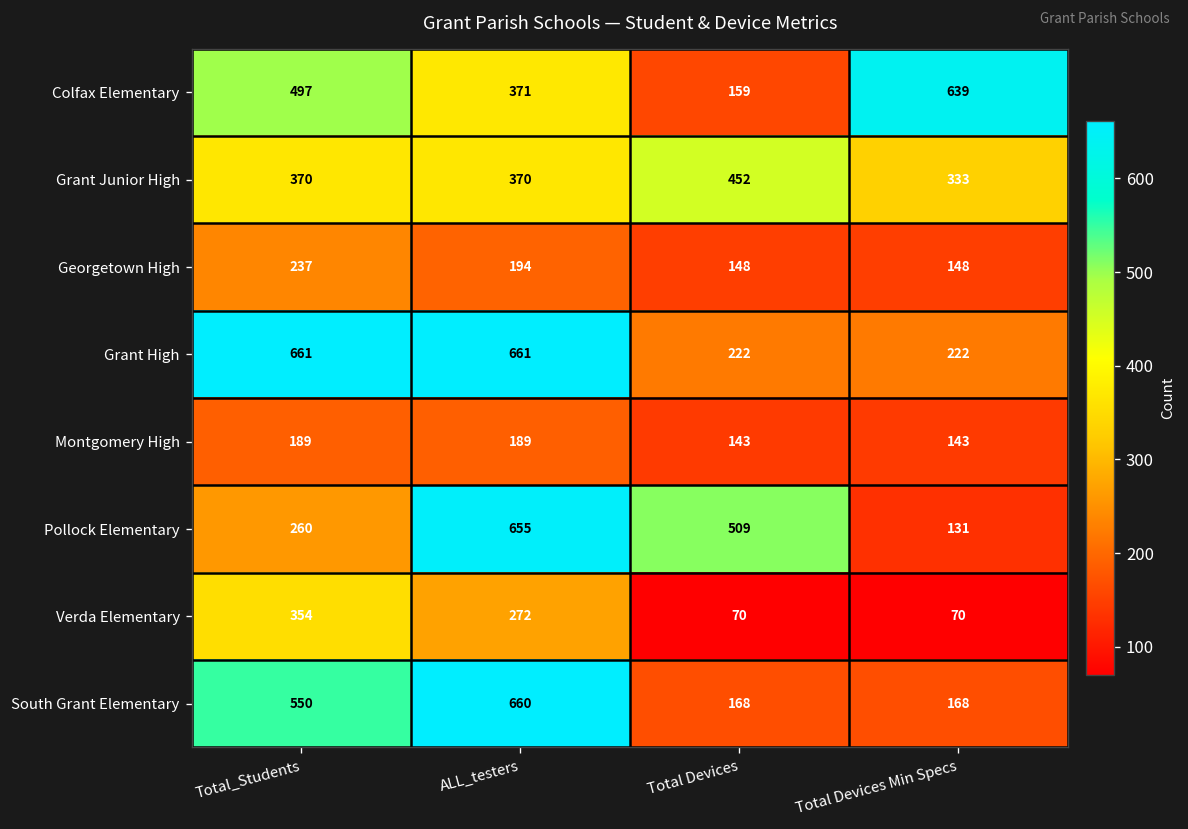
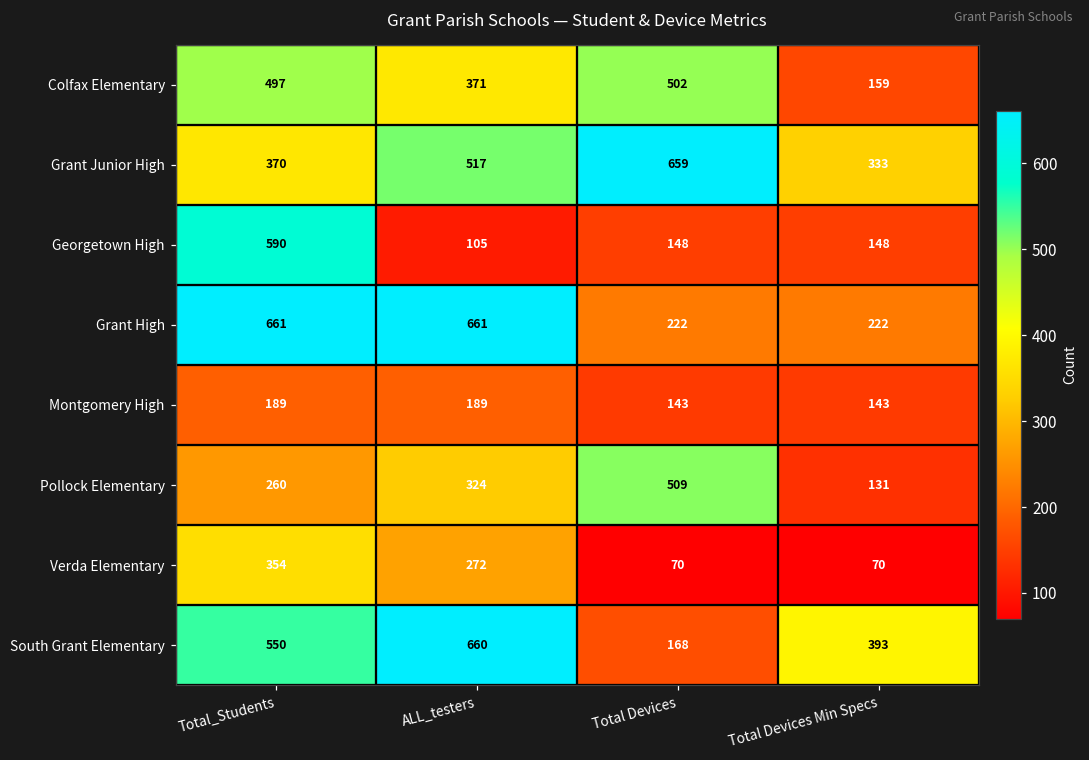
  {
    "Colfax Elementary": {
      "Total_Students": 497,
      "ALL_testers": 371,
-     "Total Devices": 159,
-     "Total Devices Min Specs": 639
+     "Total Devices": 502,
+     "Total Devices Min Specs": 159
    },
    "Grant Junior High": {
      "Total_Students": 370,
-     "ALL_testers": 370,
-     "Total Devices": 452,
+     "ALL_testers": 517,
+     "Total Devices": 659,
      "Total Devices Min Specs": 333
    },
    "Georgetown High": {
-     "Total_Students": 237,
-     "ALL_testers": 194,
+     "Total_Students": 590,
+     "ALL_testers": 105,
      "Total Devices": 148,
      "Total Devices Min Specs": 148
    },
    "Grant High": {
      "Total_Students": 661,
      "ALL_testers": 661,
      "Total Devices": 222,
      "Total Devices Min Specs": 222
    },
    "Montgomery High": {
      "Total_Students": 189,
      "ALL_testers": 189,
      "Total Devices": 143,
      "Total Devices Min Specs": 143
    },
    "Pollock Elementary": {
      "Total_Students": 260,
-     "ALL_testers": 655,
+     "ALL_testers": 324,
      "Total Devices": 509,
      "Total Devices Min Specs": 131
    },
    "Verda Elementary": {
      "Total_Students": 354,
      "ALL_testers": 272,
      "Total Devices": 70,
      "Total Devices Min Specs": 70
    },
    "South Grant Elementary": {
      "Total_Students": 550,
      "ALL_testers": 660,
      "Total Devices": 168,
-     "Total Devices Min Specs": 168
+     "Total Devices Min Specs": 393
    }
  }
